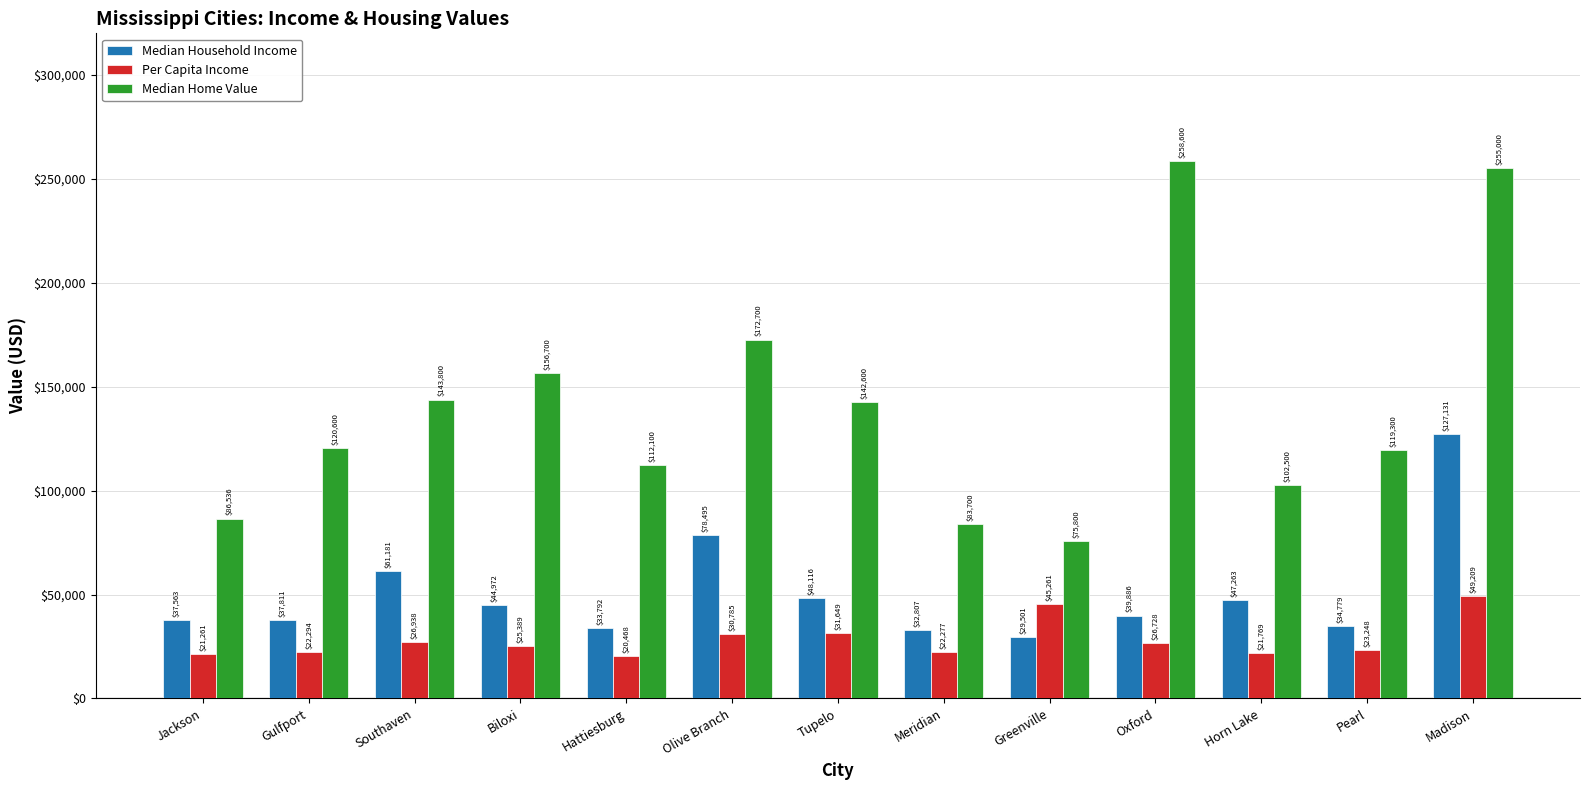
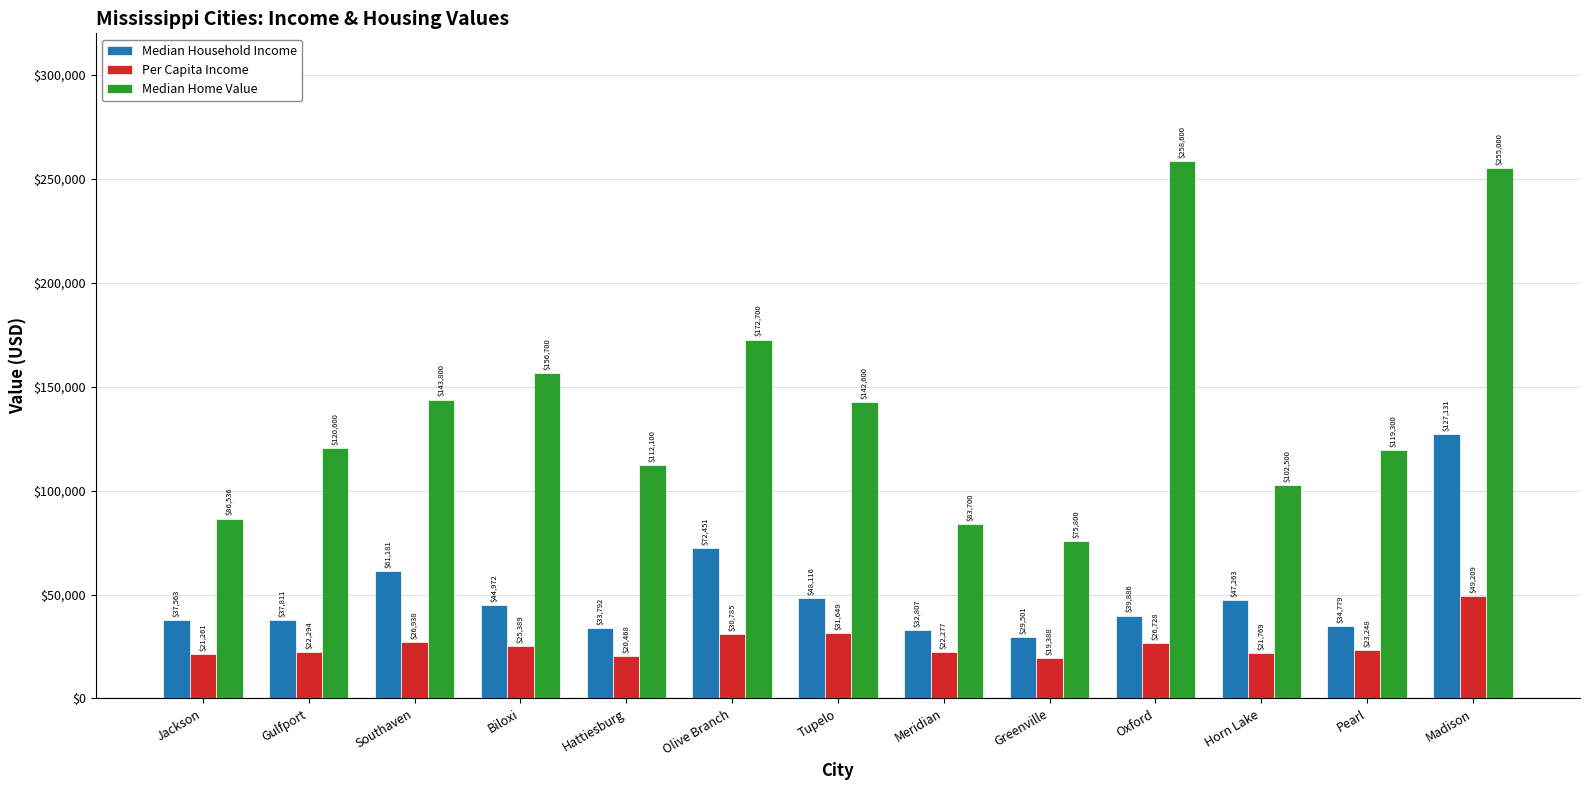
  {
    "Median Household Income": {
      "Jackson": "$37,563",
      "Gulfport": "$37,811",
      "Southaven": "$61,181",
      "Biloxi": "$44,972",
      "Hattiesburg": "$33,792",
-     "Olive Branch": "$78,495",
+     "Olive Branch": "$72,451",
      "Tupelo": "$48,116",
      "Meridian": "$32,807",
      "Greenville": "$29,501",
      "Oxford": "$39,886",
      "Horn Lake": "$47,263",
      "Pearl": "$34,779",
      "Madison": "$127,131"
    },
    "Per Capita Income": {
      "Jackson": "$21,261",
      "Gulfport": "$22,294",
      "Southaven": "$26,938",
      "Biloxi": "$25,389",
      "Hattiesburg": "$20,468",
      "Olive Branch": "$30,785",
      "Tupelo": "$31,649",
      "Meridian": "$22,277",
-     "Greenville": "$45,261",
+     "Greenville": "$19,388",
      "Oxford": "$26,728",
      "Horn Lake": "$21,769",
      "Pearl": "$23,248",
      "Madison": "$49,209"
    },
    "Median Home Value": {
      "Jackson": "$86,536",
      "Gulfport": "$120,600",
      "Southaven": "$143,800",
      "Biloxi": "$156,700",
      "Hattiesburg": "$112,100",
      "Olive Branch": "$172,700",
      "Tupelo": "$142,600",
      "Meridian": "$83,700",
      "Greenville": "$75,800",
      "Oxford": "$258,600",
      "Horn Lake": "$102,500",
      "Pearl": "$119,300",
      "Madison": "$255,000"
    }
  }
